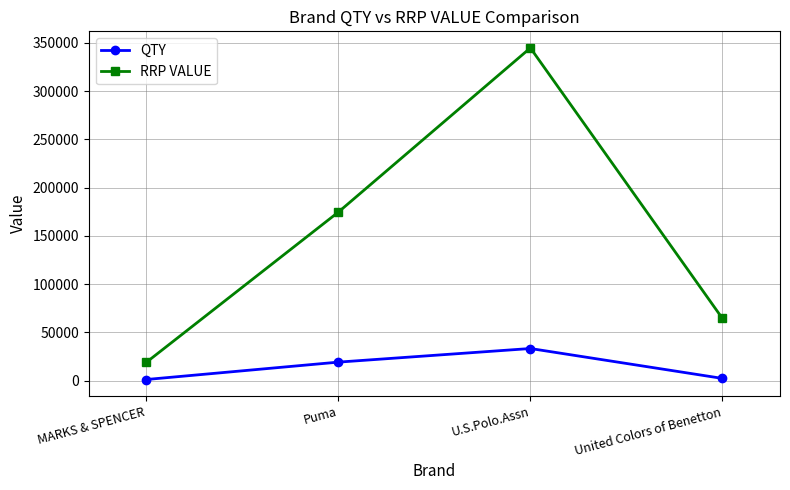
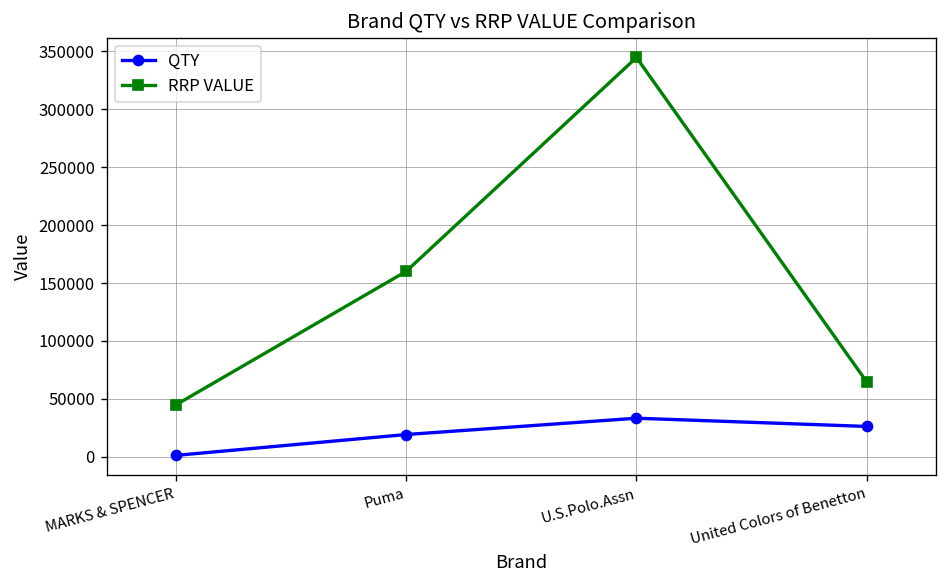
  {
    "QTY": {
      "MARKS & SPENCER": 0,
      "Puma": 20000,
      "U.S.Polo.Assn": 30000,
-     "United Colors of Benetton": 0
+     "United Colors of Benetton": 30000
    },
    "RRP VALUE": {
-     "MARKS & SPENCER": 20000,
-     "Puma": 170000,
+     "MARKS & SPENCER": 40000,
+     "Puma": 160000,
      "U.S.Polo.Assn": 340000,
      "United Colors of Benetton": 60000
    }
  }
